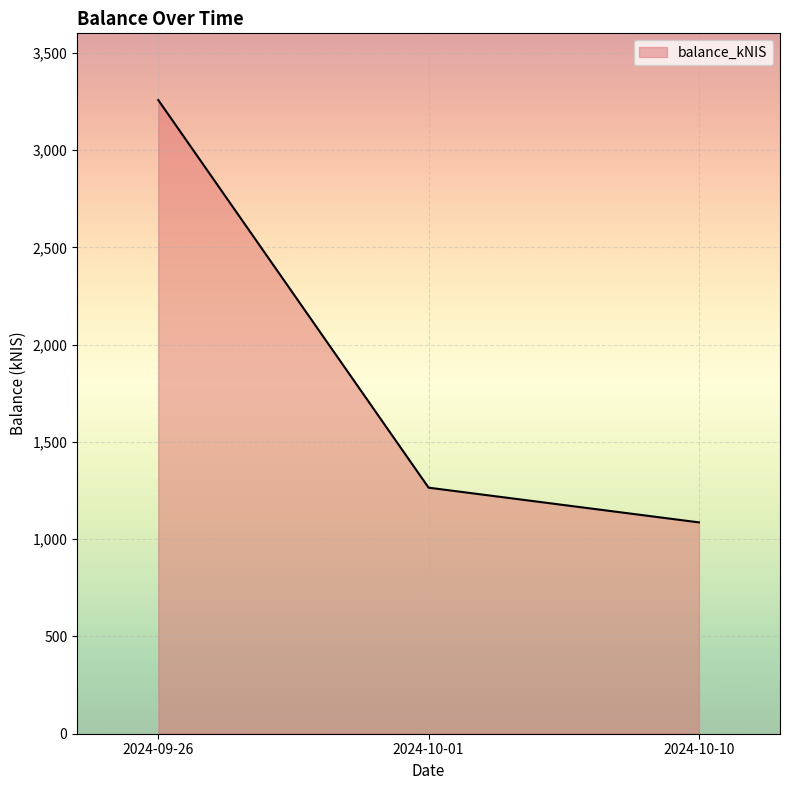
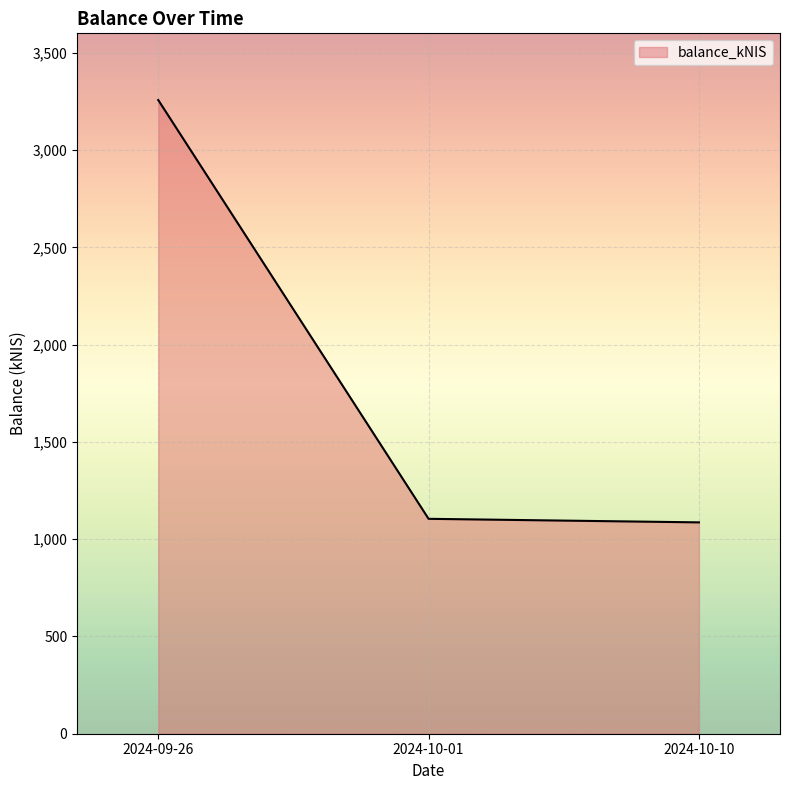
  {
    "2024-09-26": "3,260",
-   "2024-10-01": "1,260",
+   "2024-10-01": "1,100",
    "2024-10-10": "1,090"
  }
